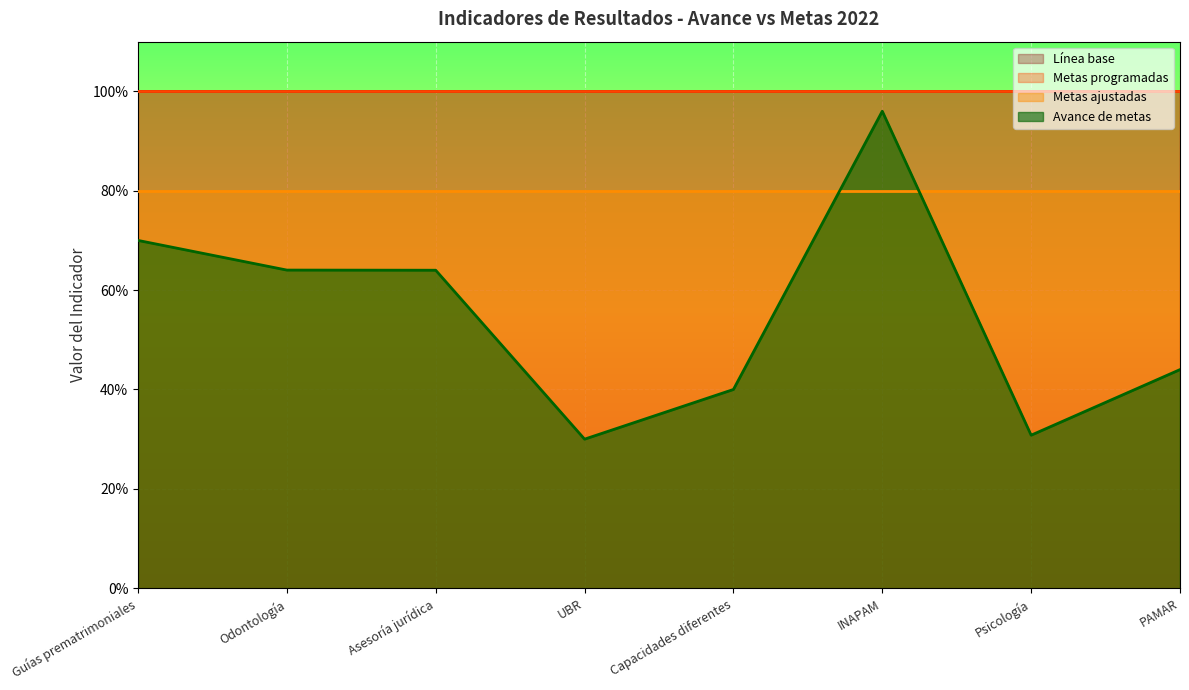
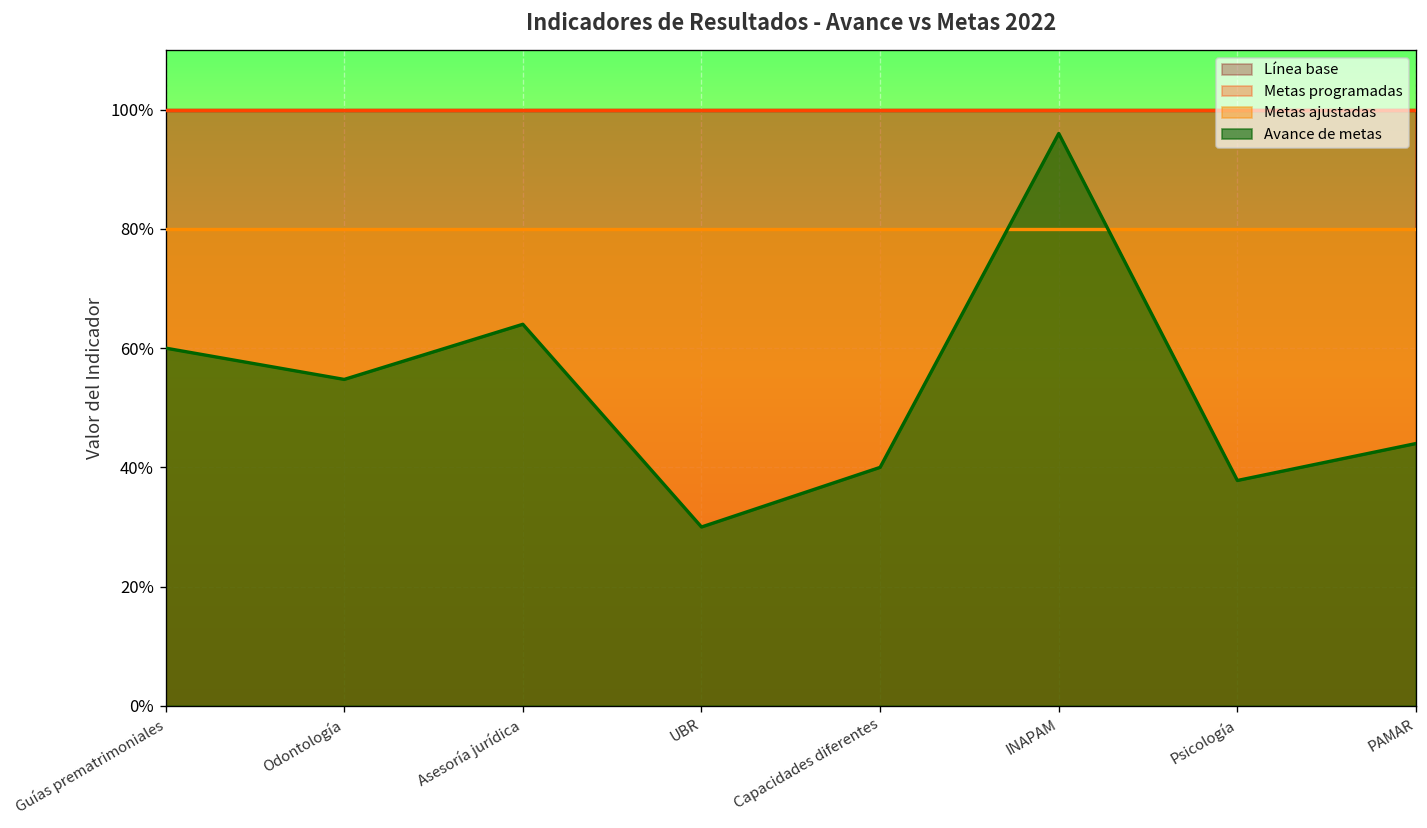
  {
    "Metas programadas": {
      "Guías prematrimoniales": "100%",
      "Odontología": "100%",
      "Asesoría jurídica": "100%",
      "UBR": "100%",
      "Capacidades diferentes": "100%",
      "INAPAM": "100%",
      "PAMAR": "100%"
    },
    "Metas ajustadas": {
      "Guías prematrimoniales": "80%",
      "Odontología": "80%",
      "Asesoría jurídica": "80%",
      "UBR": "80%",
      "Capacidades diferentes": "80%",
      "INAPAM": "80%",
      "Psicología": "80%",
      "PAMAR": "80%"
    },
    "Avance de metas": {
-     "Guías prematrimoniales": "70%",
-     "Odontología": "64%",
+     "Guías prematrimoniales": "60%",
+     "Odontología": "55%",
      "Asesoría jurídica": "64%",
      "UBR": "30%",
      "Capacidades diferentes": "40%",
      "INAPAM": "96%",
-     "Psicología": "31%",
+     "Psicología": "38%",
      "PAMAR": "44%"
    }
  }
